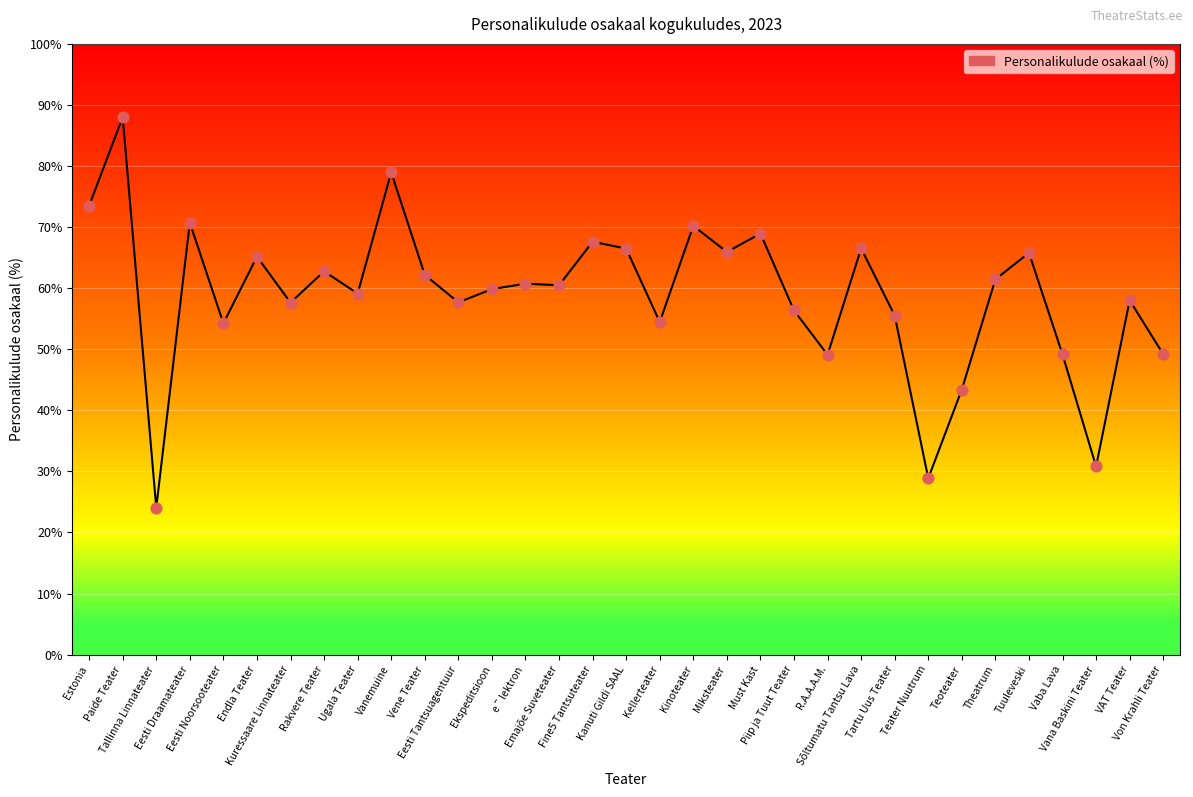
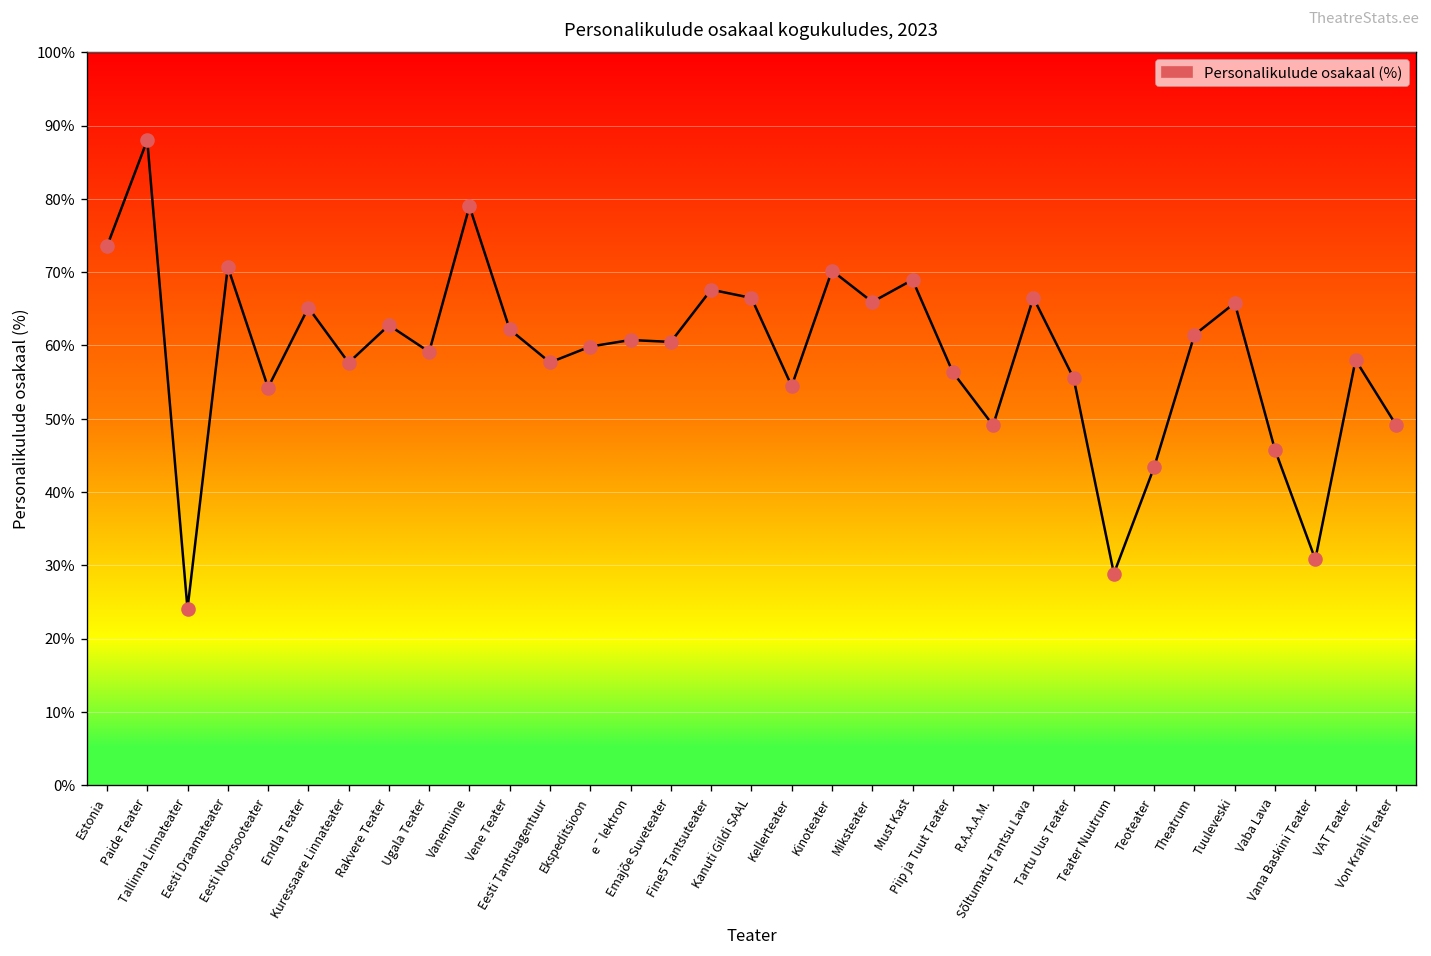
  {
    "Estonia": "74%",
    "Paide Teater": "88%",
    "Tallinna Linnateater": "24%",
    "Eesti Draamateater": "71%",
    "Eesti Noorsooteater": "54%",
    "Endla Teater": "65%",
    "Kuressaare Linnateater": "58%",
    "Rakvere Teater": "63%",
    "Ugala Teater": "59%",
    "Vanemuine": "79%",
    "Vene Teater": "62%",
    "Eesti Tantsuagentuur": "58%",
    "Ekspeditsioon": "60%",
    "eˉlektron": "61%",
    "Emajõe Suveteater": "60%",
    "Fine5 Tantsuteater": "68%",
    "Kanuti Gildi SAAL": "66%",
    "Kellerteater": "54%",
    "Kinoteater": "70%",
    "Miksteater": "66%",
    "Must Kast": "69%",
    "Piip ja Tuut Teater": "56%",
    "R.A.A.A.M.": "49%",
    "Sõltumatu Tantsu Lava": "67%",
    "Tartu Uus Teater": "56%",
    "Teater Nuutrum": "29%",
    "Teoteater": "43%",
    "Theatrum": "61%",
    "Tuuleveski": "66%",
-   "Vaba Lava": "49%",
+   "Vaba Lava": "46%",
    "Vana Baskini Teater": "31%",
    "VAT Teater": "58%",
    "Von Krahli Teater": "49%"
  }
